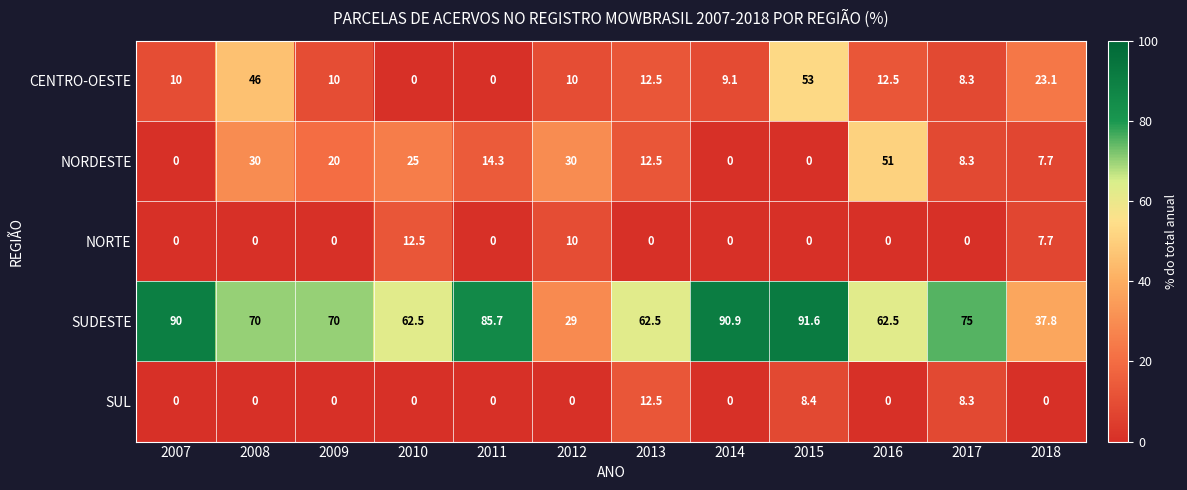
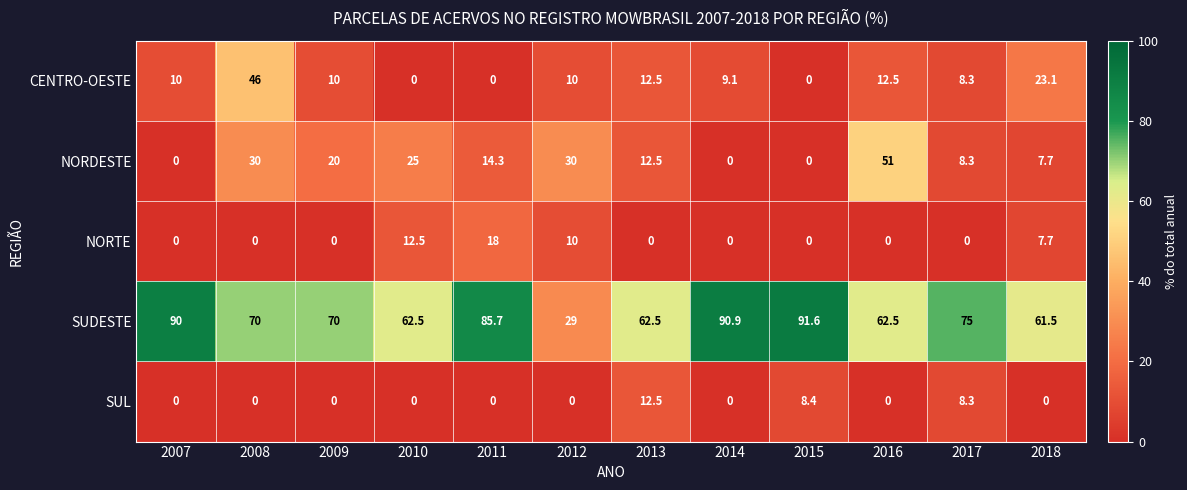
  {
    "CENTRO-OESTE": {
      "2007": 10,
      "2008": 46,
      "2009": 10,
      "2010": 0,
      "2011": 0,
      "2012": 10,
      "2013": 12.5,
      "2014": 9.1,
-     "2015": 53,
+     "2015": 0,
      "2016": 12.5,
      "2017": 8.3,
      "2018": 23.1
    },
    "NORDESTE": {
      "2007": 0,
      "2008": 30,
      "2009": 20,
      "2010": 25,
      "2011": 14.3,
      "2012": 30,
      "2013": 12.5,
      "2014": 0,
      "2015": 0,
      "2016": 51,
      "2017": 8.3,
      "2018": 7.7
    },
    "NORTE": {
      "2007": 0,
      "2008": 0,
      "2009": 0,
      "2010": 12.5,
-     "2011": 0,
+     "2011": 18,
      "2012": 10,
      "2013": 0,
      "2014": 0,
      "2015": 0,
      "2016": 0,
      "2017": 0,
      "2018": 7.7
    },
    "SUDESTE": {
      "2007": 90,
      "2008": 70,
      "2009": 70,
      "2010": 62.5,
      "2011": 85.7,
      "2012": 29,
      "2013": 62.5,
      "2014": 90.9,
      "2015": 91.6,
      "2016": 62.5,
      "2017": 75,
-     "2018": 37.8
+     "2018": 61.5
    },
    "SUL": {
      "2007": 0,
      "2008": 0,
      "2009": 0,
      "2010": 0,
      "2011": 0,
      "2012": 0,
      "2013": 12.5,
      "2014": 0,
      "2015": 8.4,
      "2016": 0,
      "2017": 8.3,
      "2018": 0
    }
  }
